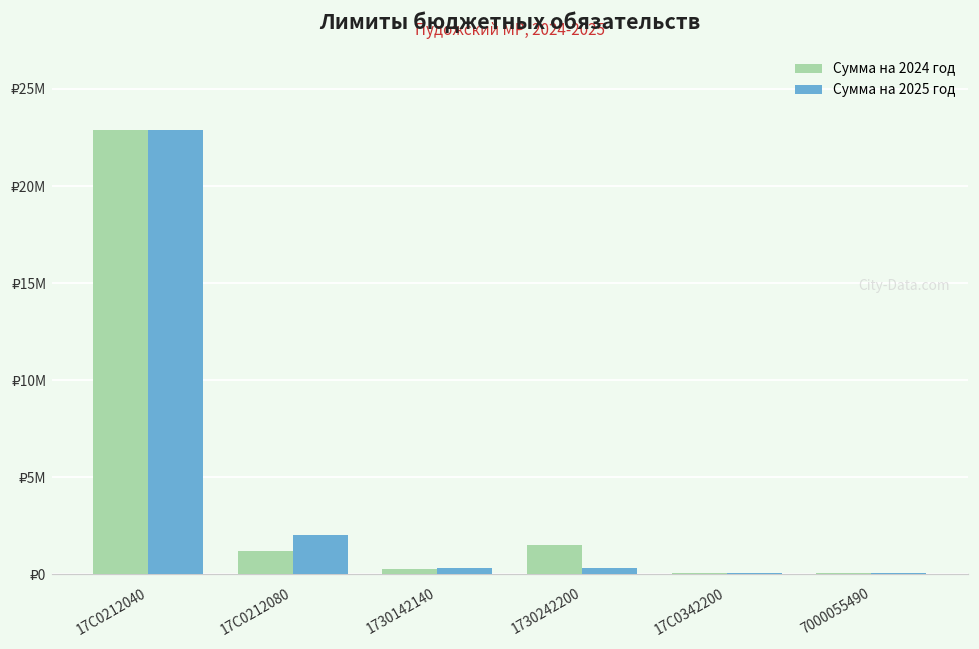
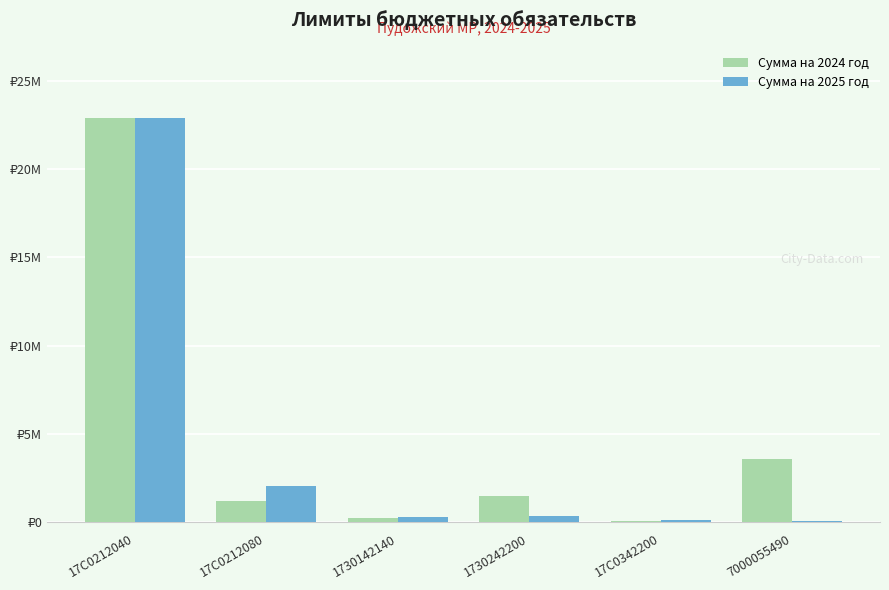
  {
    "Сумма на 2024 год": {
      "17С0212040": "₽22900000",
      "17С0212080": "₽1200000",
      "1730142140": "₽300000",
      "1730242200": "₽1500000",
-     "7000055490": "₽100000"
+     "7000055490": "₽3600000"
    },
    "Сумма на 2025 год": {
      "17С0212040": "₽22900000",
      "17С0212080": "₽2100000",
      "1730142140": "₽300000",
      "1730242200": "₽300000"
    }
  }
